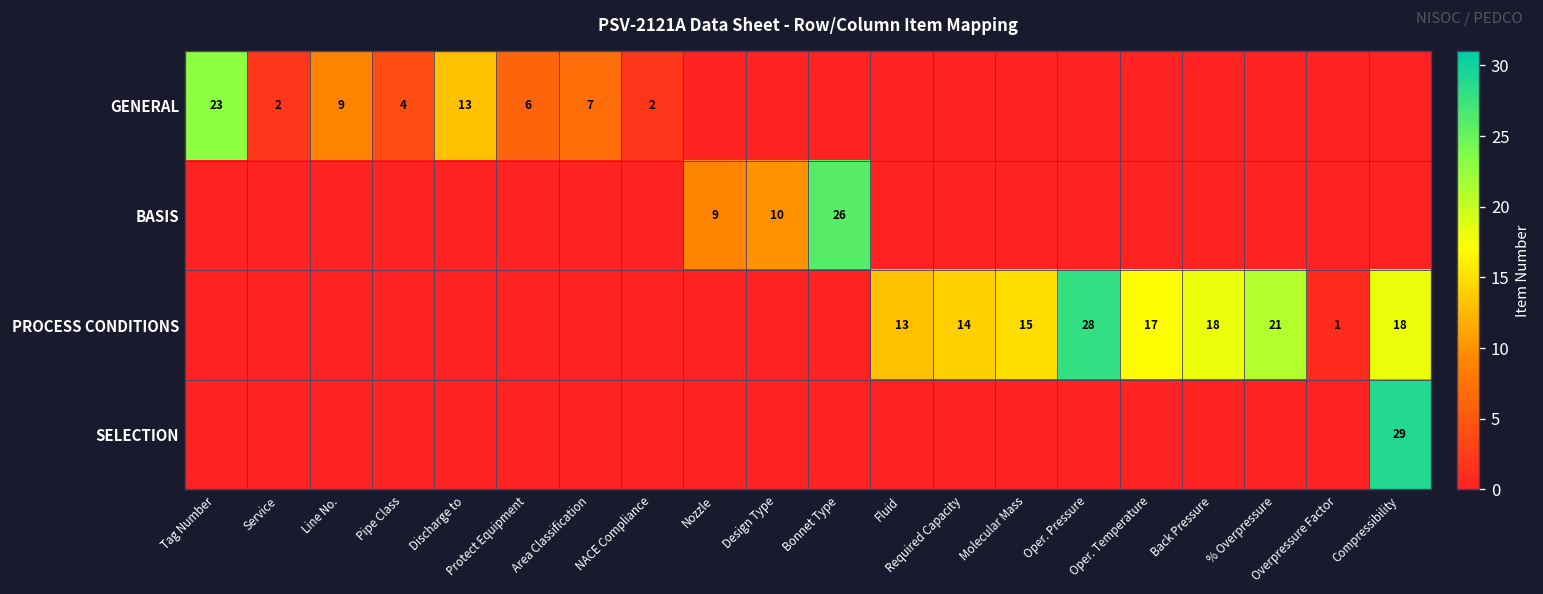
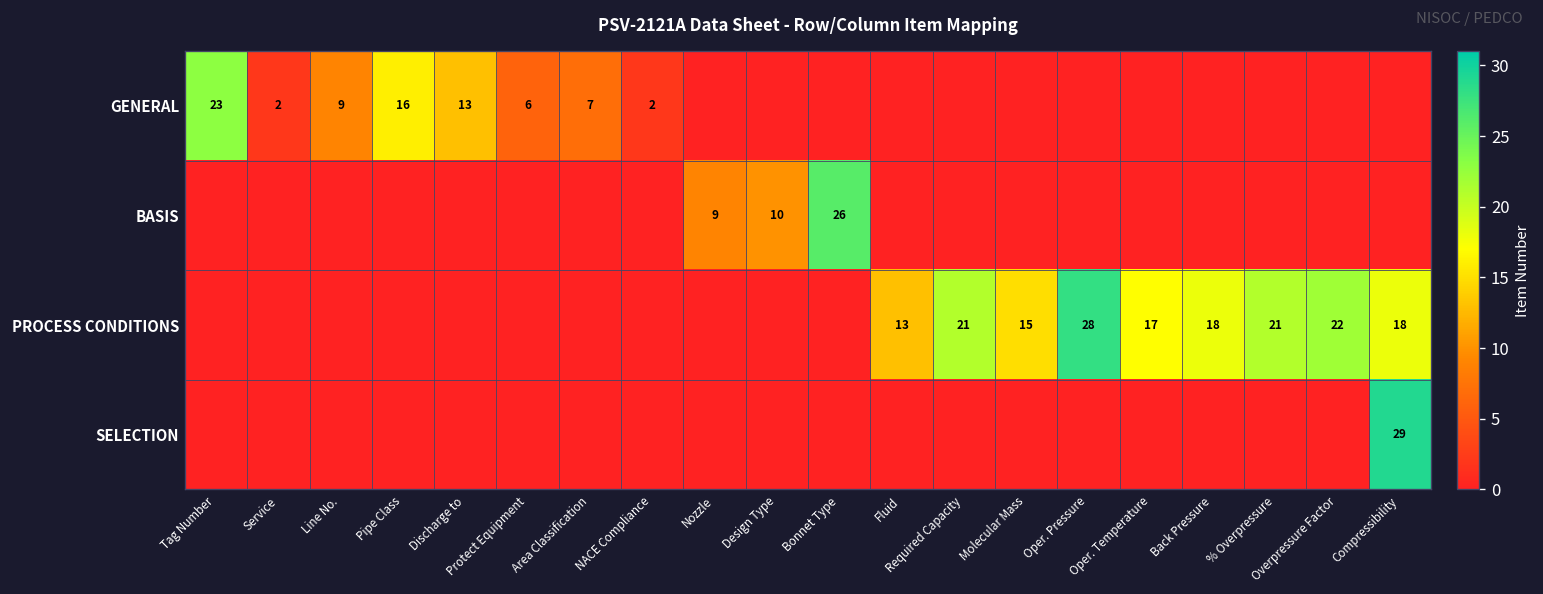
  {
    "GENERAL": {
      "Tag Number": 23,
      "Service": 2,
      "Line No.": 9,
-     "Pipe Class": 4,
+     "Pipe Class": 16,
      "Discharge to": 13,
      "Protect Equipment": 6,
      "Area Classification": 7,
      "NACE Compliance": 2
    },
    "BASIS": {
      "Nozzle": 9,
      "Design Type": 10,
      "Bonnet Type": 26
    },
    "PROCESS CONDITIONS": {
      "Fluid": 13,
-     "Required Capacity": 14,
+     "Required Capacity": 21,
      "Molecular Mass": 15,
      "Oper. Pressure": 28,
      "Oper. Temperature": 17,
      "Back Pressure": 18,
      "% Overpressure": 21,
-     "Overpressure Factor": 1,
+     "Overpressure Factor": 22,
      "Compressibility": 18
    },
    "SELECTION": {
      "Compressibility": 29
    }
  }
